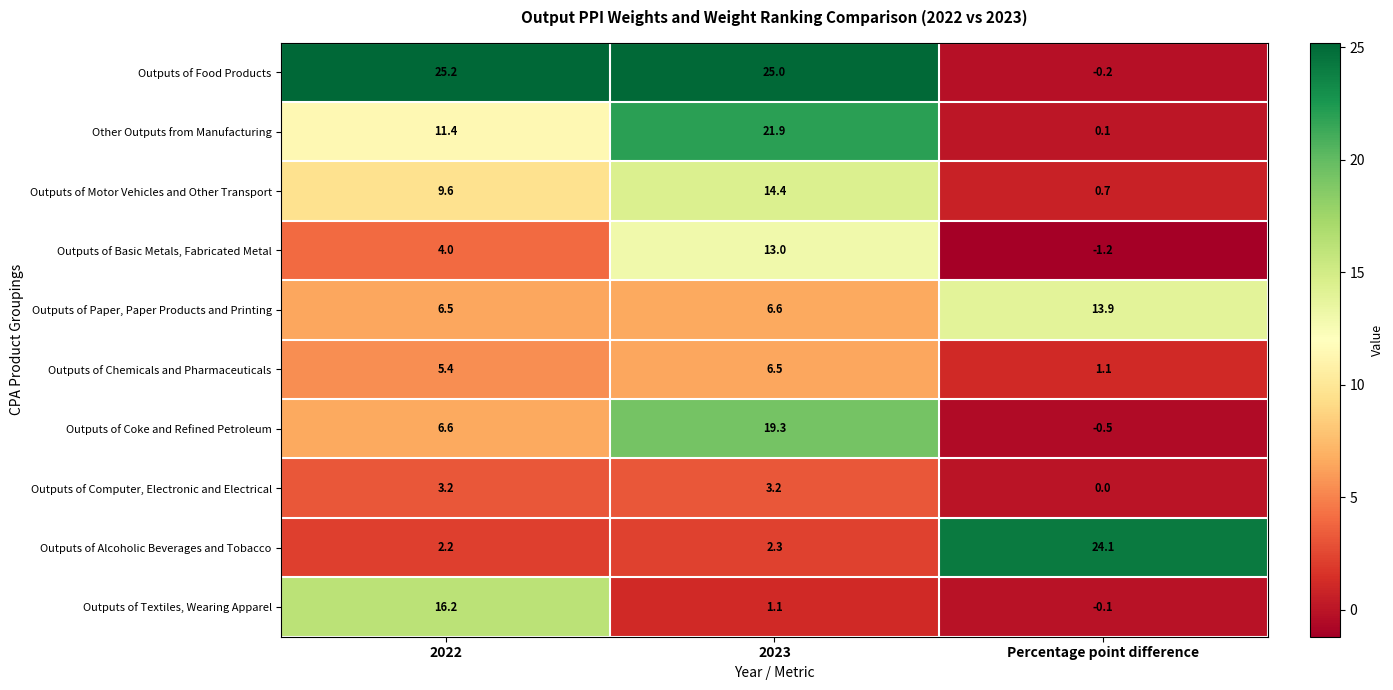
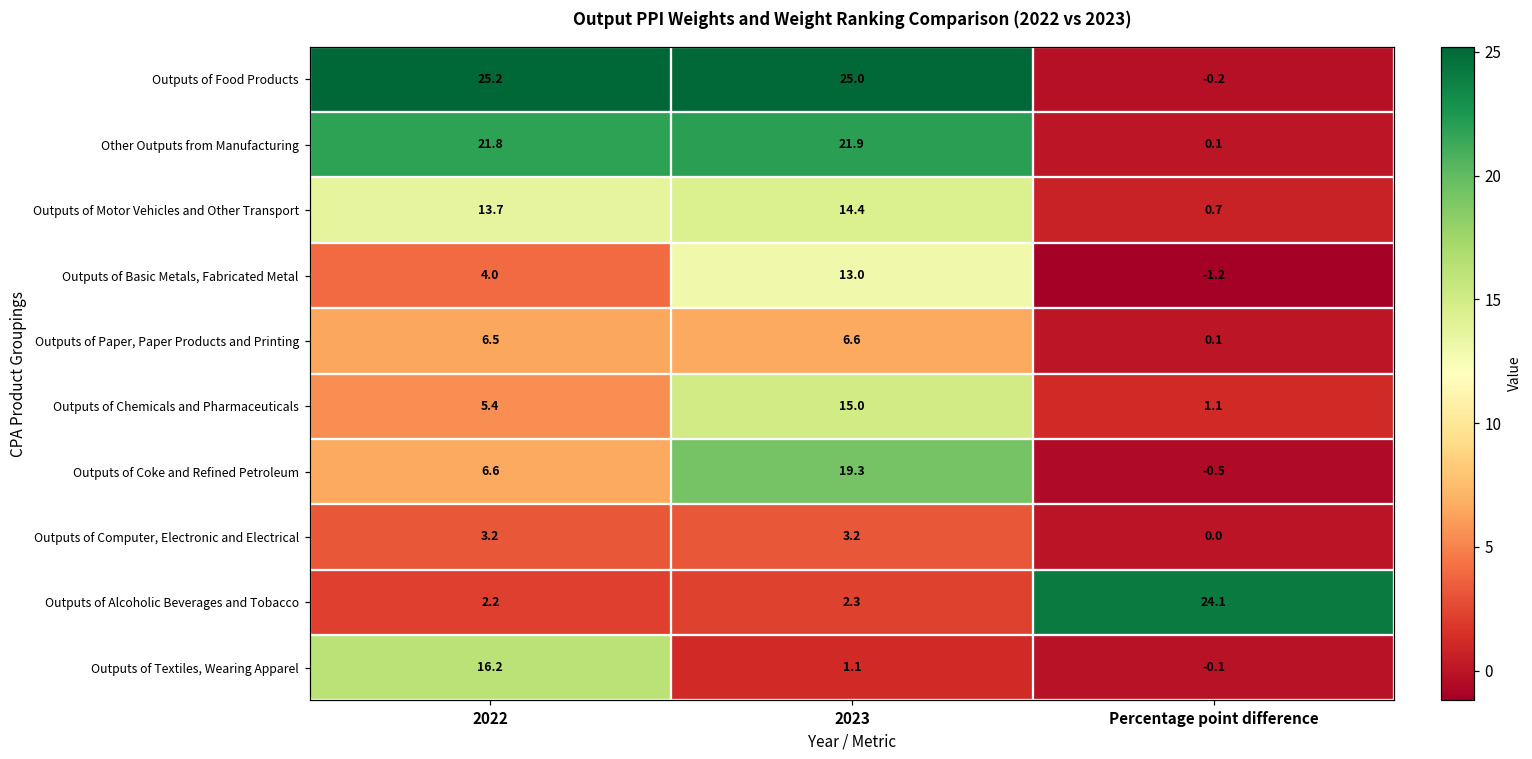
  {
    "Outputs of Food Products": {
      "2022": 25.2,
      "2023": 25.0,
      "Percentage point difference": -0.2
    },
    "Other Outputs from Manufacturing": {
-     "2022": 11.4,
+     "2022": 21.8,
      "2023": 21.9,
      "Percentage point difference": 0.1
    },
    "Outputs of Motor Vehicles and Other Transport": {
-     "2022": 9.6,
+     "2022": 13.7,
      "2023": 14.4,
      "Percentage point difference": 0.7
    },
    "Outputs of Basic Metals, Fabricated Metal": {
      "2022": 4.0,
      "2023": 13.0,
      "Percentage point difference": -1.2
    },
    "Outputs of Paper, Paper Products and Printing": {
      "2022": 6.5,
      "2023": 6.6,
-     "Percentage point difference": 13.9
+     "Percentage point difference": 0.1
    },
    "Outputs of Chemicals and Pharmaceuticals": {
      "2022": 5.4,
-     "2023": 6.5,
+     "2023": 15.0,
      "Percentage point difference": 1.1
    },
    "Outputs of Coke and Refined Petroleum": {
      "2022": 6.6,
      "2023": 19.3,
      "Percentage point difference": -0.5
    },
    "Outputs of Computer, Electronic and Electrical": {
      "2022": 3.2,
      "2023": 3.2,
      "Percentage point difference": 0.0
    },
    "Outputs of Alcoholic Beverages and Tobacco": {
      "2022": 2.2,
      "2023": 2.3,
      "Percentage point difference": 24.1
    },
    "Outputs of Textiles, Wearing Apparel": {
      "2022": 16.2,
      "2023": 1.1,
      "Percentage point difference": -0.1
    }
  }
